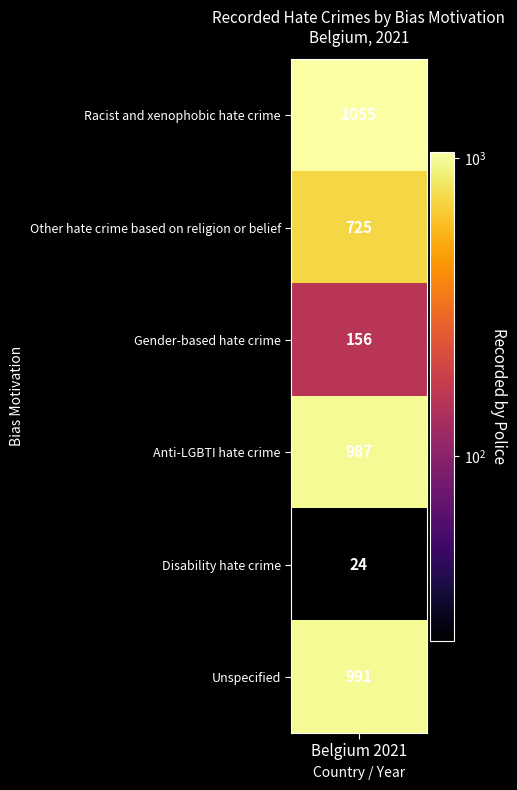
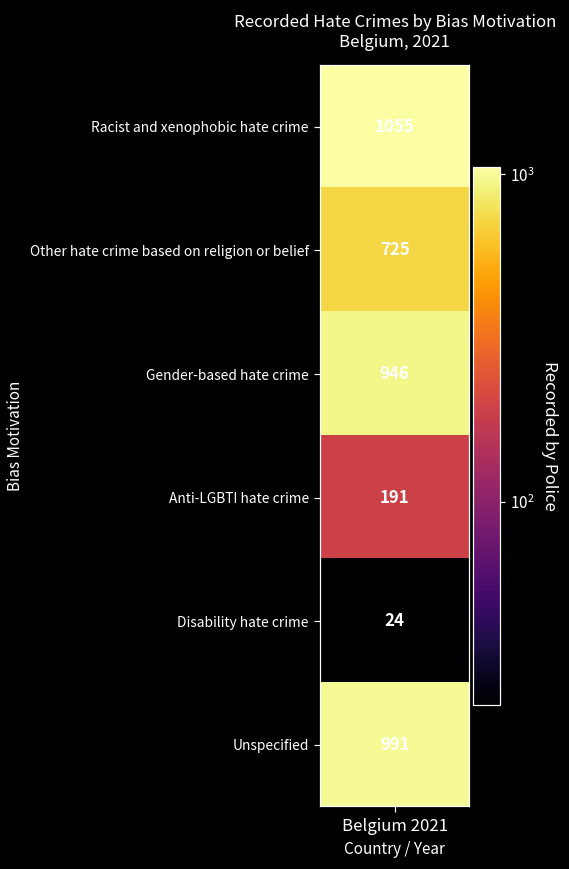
  {
    "Racist and xenophobic hate crime": {
      "Belgium 2021": 1055
    },
    "Other hate crime based on religion or belief": {
      "Belgium 2021": 725
    },
    "Gender-based hate crime": {
-     "Belgium 2021": 156
+     "Belgium 2021": 946
    },
    "Anti-LGBTI hate crime": {
-     "Belgium 2021": 987
+     "Belgium 2021": 191
    },
    "Disability hate crime": {
      "Belgium 2021": 24
    },
    "Unspecified": {
      "Belgium 2021": 991
    }
  }
